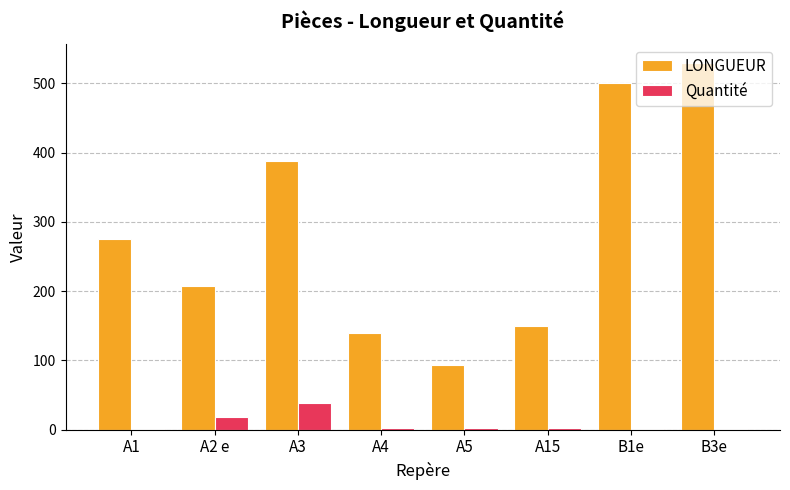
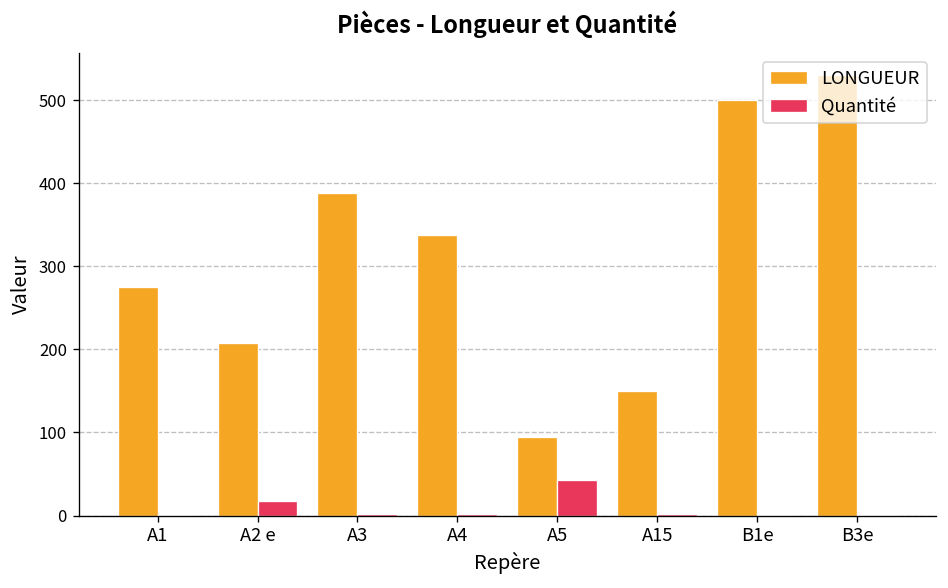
  {
    "LONGUEUR": {
      "A1": 280,
      "A2 e": 210,
      "A3": 390,
-     "A4": 140,
+     "A4": 340,
      "A5": 90,
      "A15": 150,
      "B1e": 500
    },
    "Quantité": {
      "A2 e": 20,
-     "A3": 40,
-     "A5": 0
+     "A3": 0,
+     "A5": 40
    }
  }
